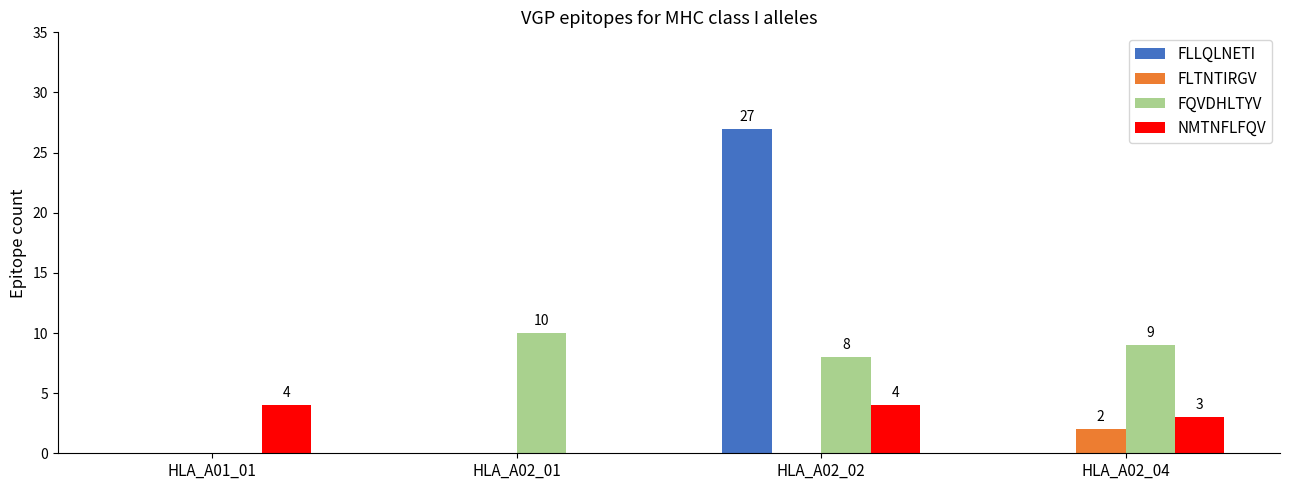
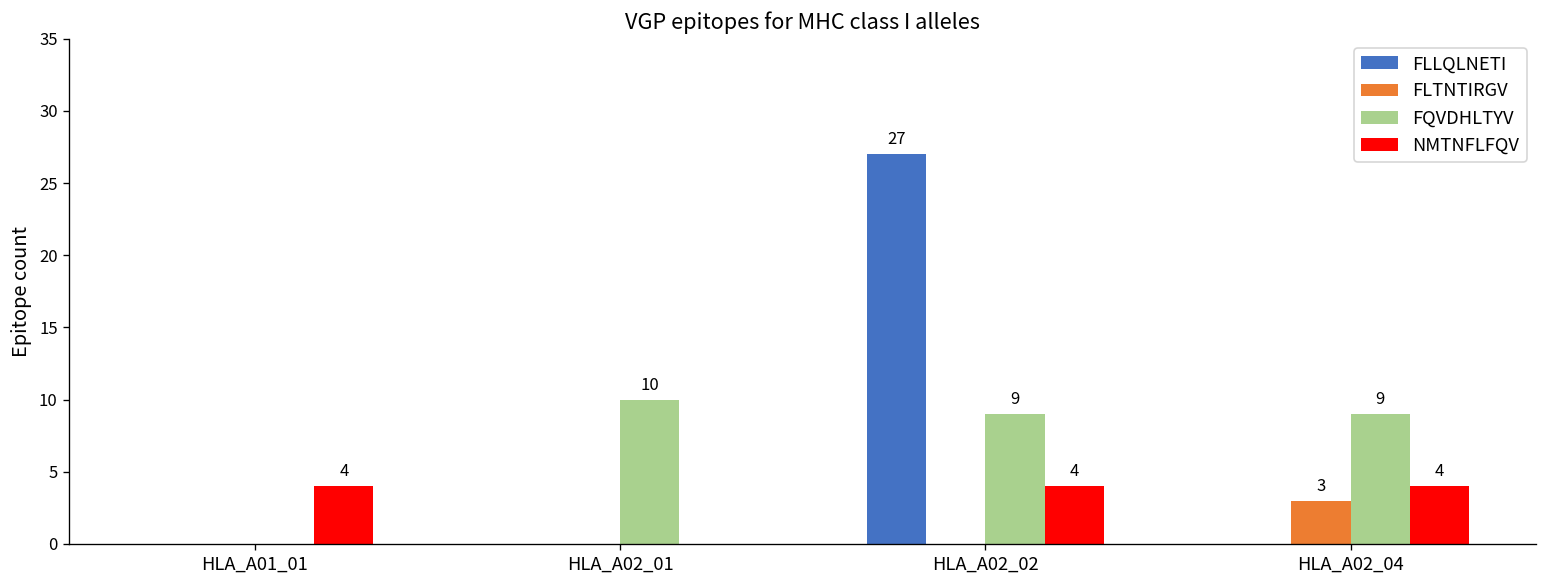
  {
    "FLLQLNETI": {
      "HLA_A02_02": 27
    },
    "FLTNTIRGV": {
-     "HLA_A02_04": 2
+     "HLA_A02_04": 3
    },
    "FQVDHLTYV": {
      "HLA_A02_01": 10,
-     "HLA_A02_02": 8,
+     "HLA_A02_02": 9,
      "HLA_A02_04": 9
    },
    "NMTNFLFQV": {
      "HLA_A01_01": 4,
      "HLA_A02_02": 4,
-     "HLA_A02_04": 3
+     "HLA_A02_04": 4
    }
  }
